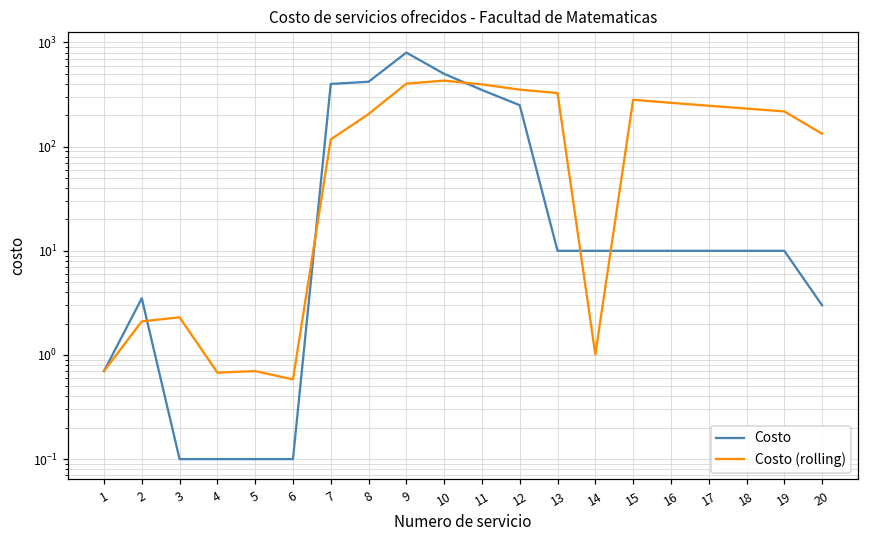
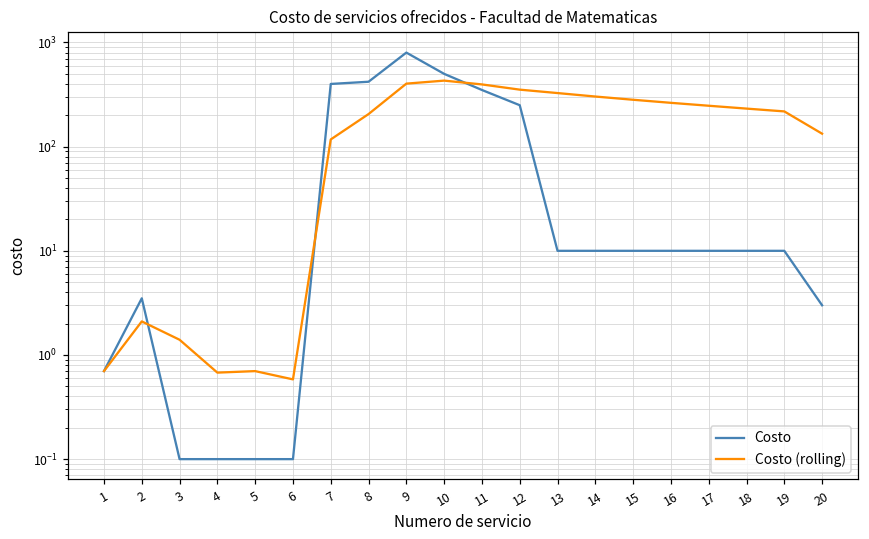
  {
    "Costo": {
      "2": 3.5,
      "3": 0.1,
      "4": 0.1,
      "5": 0.1,
      "6": 0.1,
      "7": 400,
      "8": 400,
      "9": 800,
      "10": 500,
      "11": 350,
      "12": 250,
      "13": 10,
      "14": 10,
      "15": 10,
      "16": 10,
      "17": 10,
      "18": 10,
      "19": 10,
      "20": 3.0
    },
    "Costo (rolling)": {
      "2": 2.1,
-     "3": 2.3,
+     "3": 1.4,
      "4": 0.7,
      "5": 0.7,
      "6": 0.6,
      "7": 120,
      "8": 210,
      "9": 400,
      "10": 400,
      "11": 400,
      "12": 350,
      "13": 330,
-     "14": 1.0,
+     "14": 300,
      "15": 280,
      "16": 260,
      "17": 250,
      "18": 230,
      "19": 220,
      "20": 130
    }
  }
